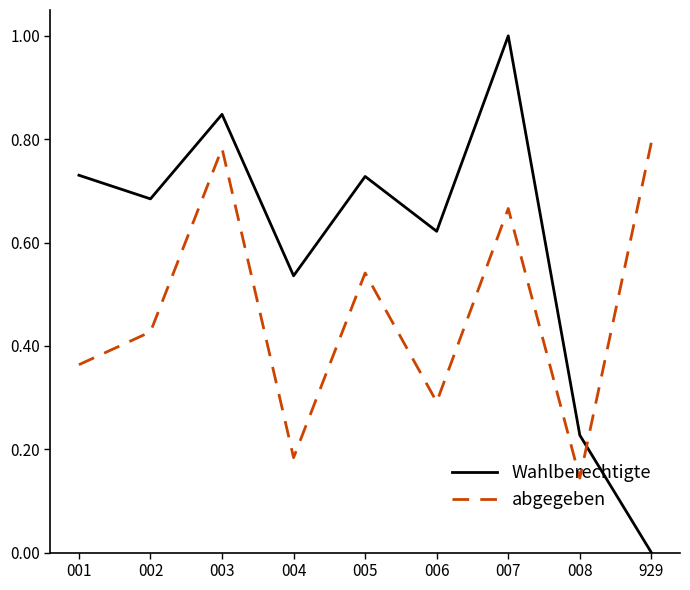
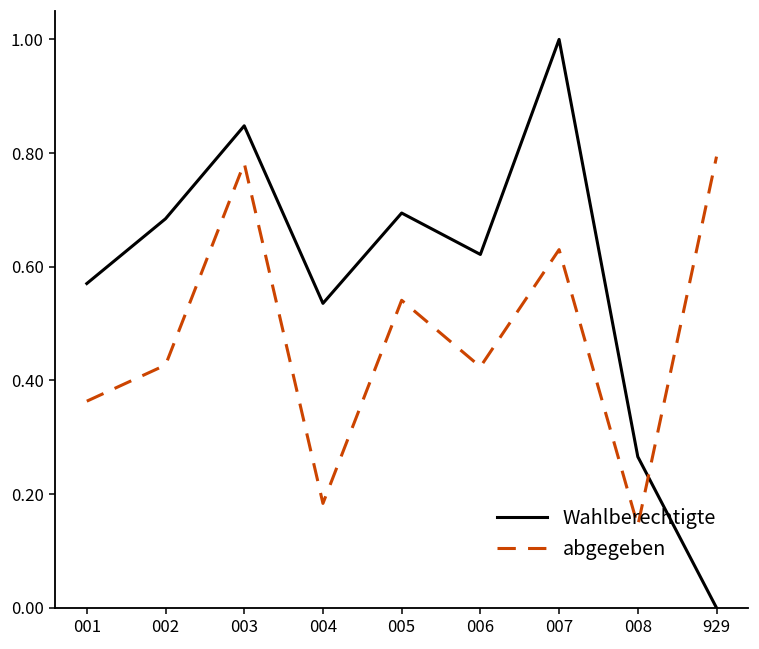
  {
    "Wahlberechtigte": {
-     "001": 0.73,
+     "001": 0.57,
      "002": 0.68,
      "003": 0.85,
      "004": 0.54,
-     "005": 0.73,
+     "005": 0.69,
      "006": 0.62,
      "007": 1.00,
-     "008": 0.23,
+     "008": 0.27,
      "929": 0.00
    },
    "abgegeben": {
      "001": 0.36,
      "002": 0.43,
      "003": 0.78,
      "004": 0.18,
      "005": 0.54,
-     "006": 0.29,
-     "007": 0.67,
+     "006": 0.42,
+     "007": 0.63,
      "008": 0.14,
      "929": 0.79
    }
  }
